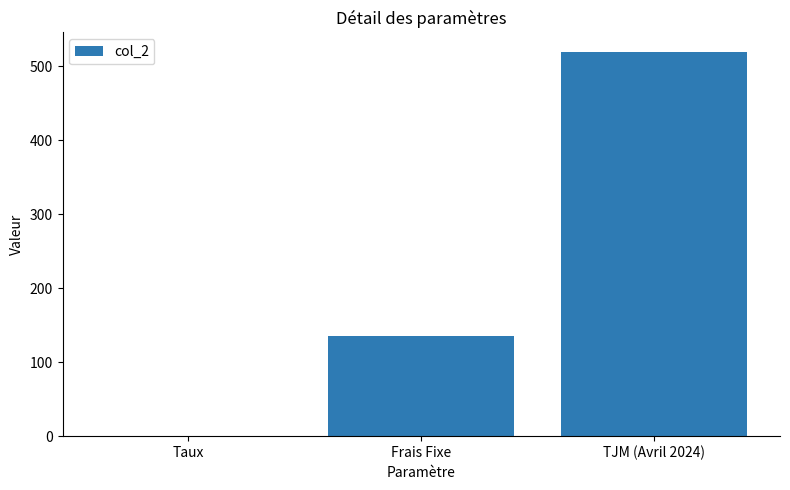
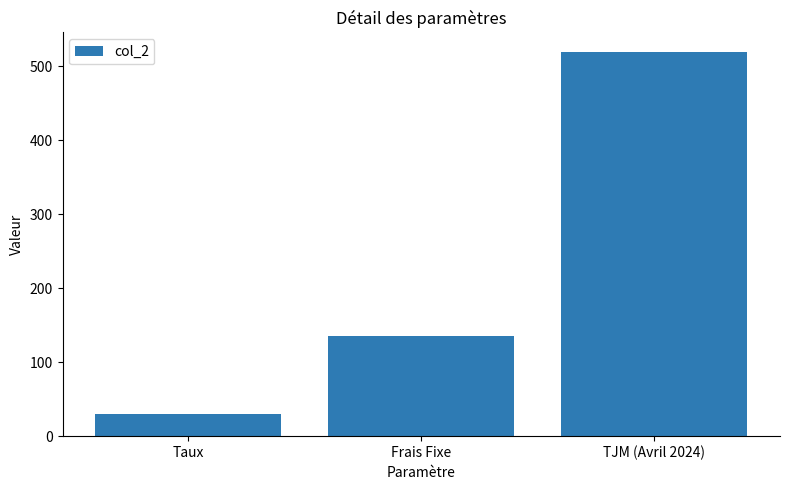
  {
-   "Taux": 0,
+   "Taux": 30,
    "Frais Fixe": 140,
    "TJM (Avril 2024)": 520
  }
